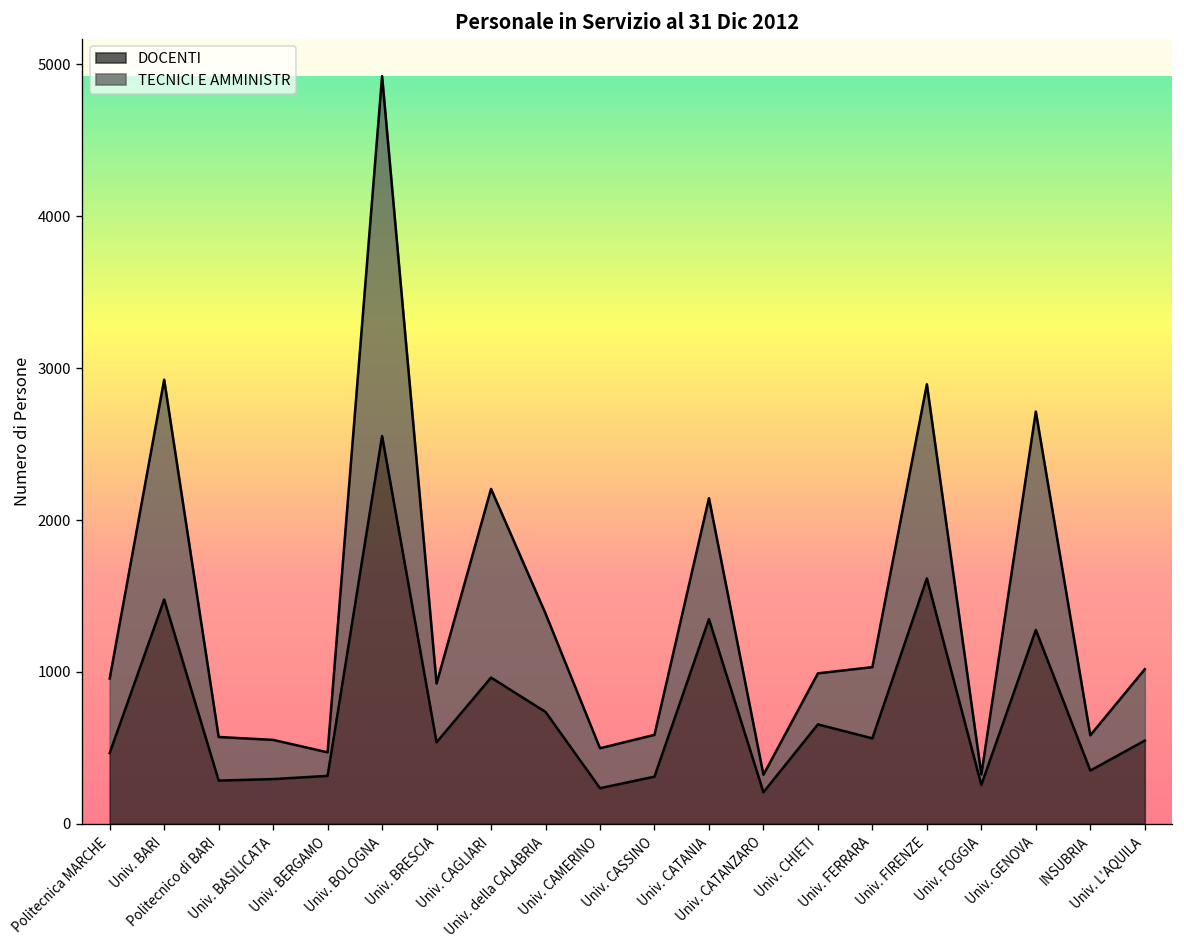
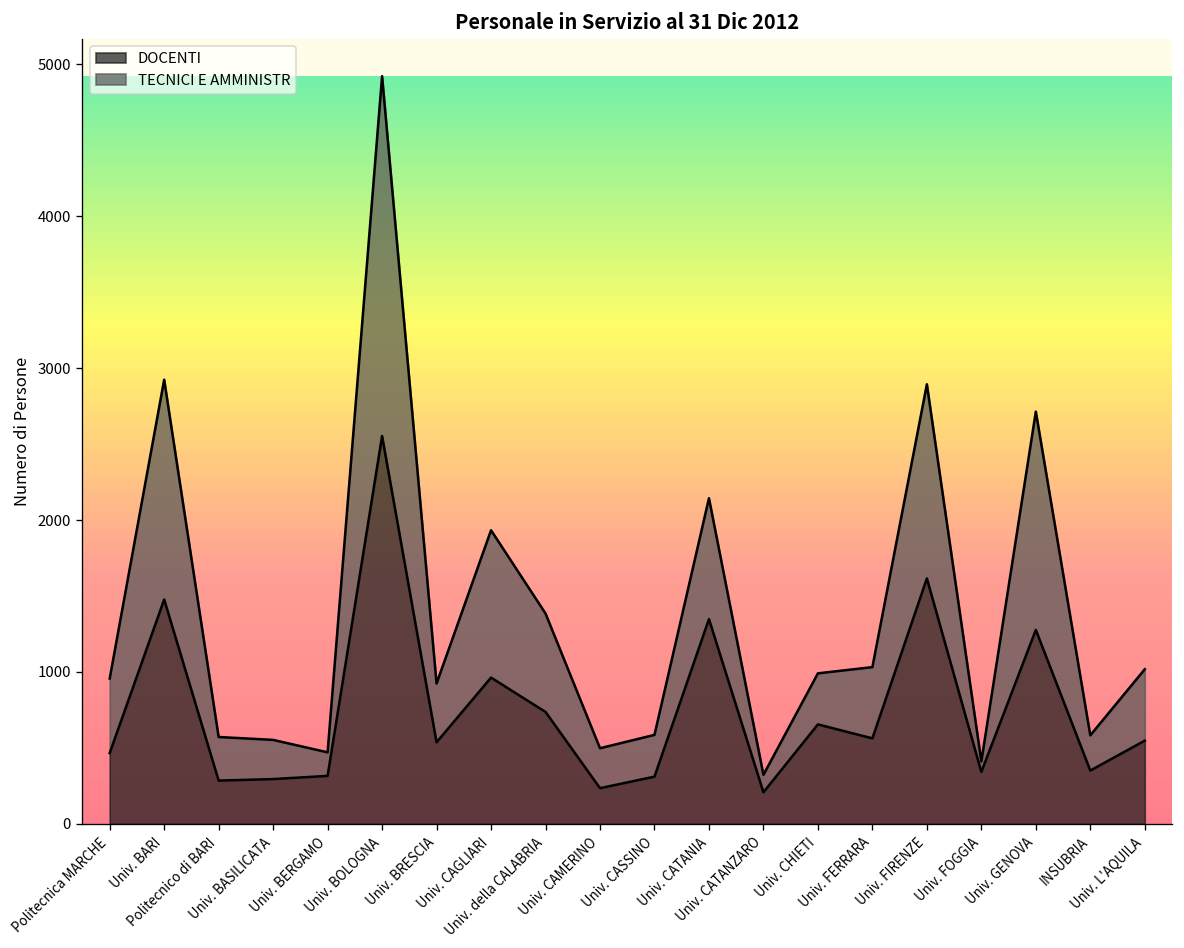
  {
    "DOCENTI": {
      "Politecnica MARCHE": 470,
      "Univ. BARI": 1480,
      "Politecnico di BARI": 290,
      "Univ. BASILICATA": 300,
      "Univ. BERGAMO": 320,
      "Univ. BOLOGNA": 2550,
      "Univ. BRESCIA": 540,
      "Univ. CAGLIARI": 960,
      "Univ. della CALABRIA": 740,
      "Univ. CAMERINO": 240,
      "Univ. CASSINO": 310,
      "Univ. CATANIA": 1350,
      "Univ. CATANZARO": 210,
      "Univ. CHIETI": 660,
      "Univ. FERRARA": 560,
      "Univ. FIRENZE": 1620,
-     "Univ. FOGGIA": 260,
+     "Univ. FOGGIA": 340,
      "Univ. GENOVA": 1280,
      "INSUBRIA": 350,
      "Univ. L'AQUILA": 550
    },
    "TECNICI E AMMINISTR": {
      "Politecnica MARCHE": 490,
      "Univ. BARI": 1450,
      "Politecnico di BARI": 290,
      "Univ. BASILICATA": 260,
      "Univ. BERGAMO": 160,
      "Univ. BOLOGNA": 2370,
      "Univ. BRESCIA": 390,
-     "Univ. CAGLIARI": 1240,
+     "Univ. CAGLIARI": 970,
      "Univ. della CALABRIA": 650,
      "Univ. CAMERINO": 260,
      "Univ. CASSINO": 280,
      "Univ. CATANIA": 800,
      "Univ. CATANZARO": 120,
      "Univ. CHIETI": 340,
      "Univ. FERRARA": 470,
      "Univ. FIRENZE": 1280,
      "Univ. FOGGIA": 70,
      "Univ. GENOVA": 1440,
      "INSUBRIA": 230,
      "Univ. L'AQUILA": 470
    }
  }
